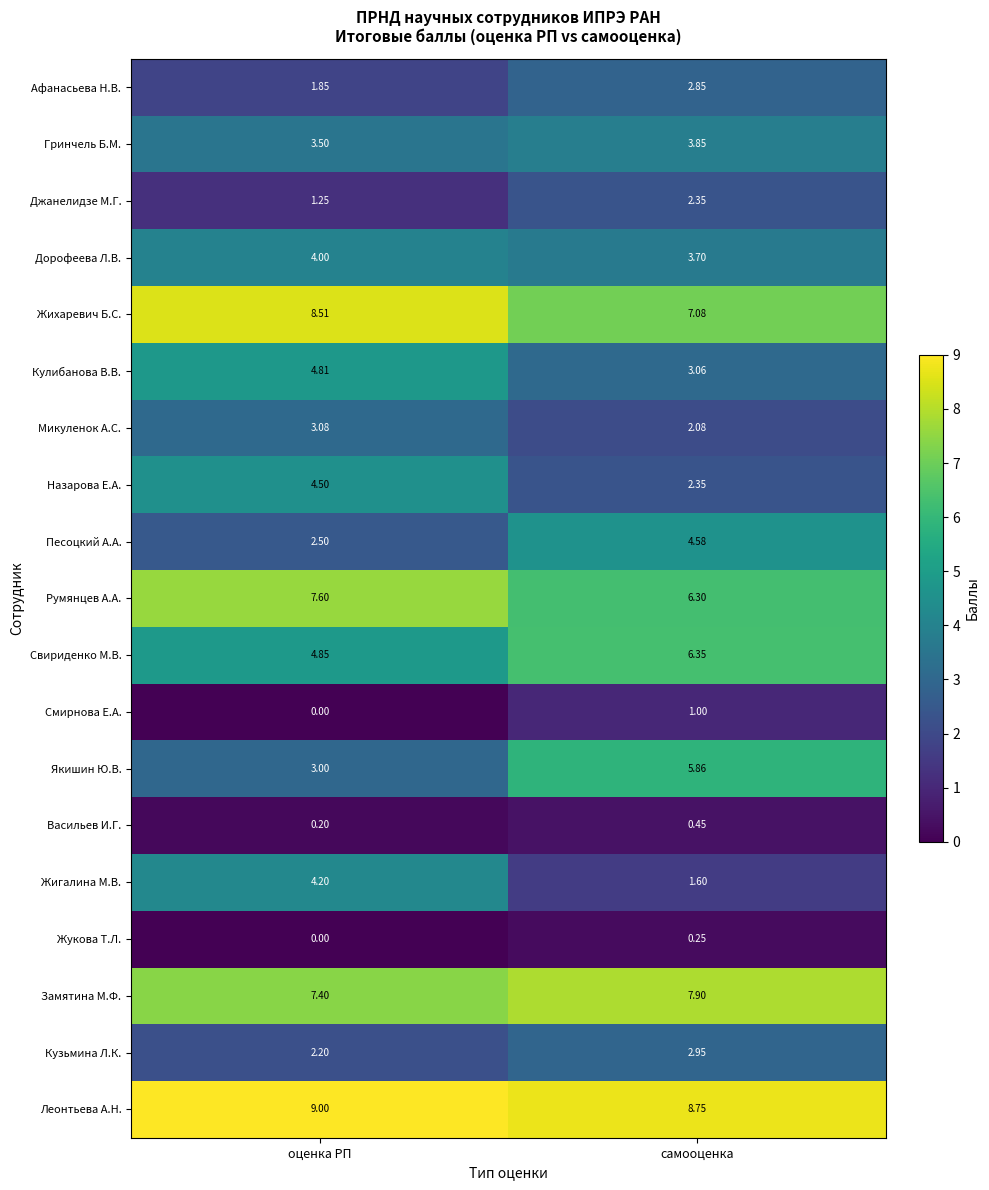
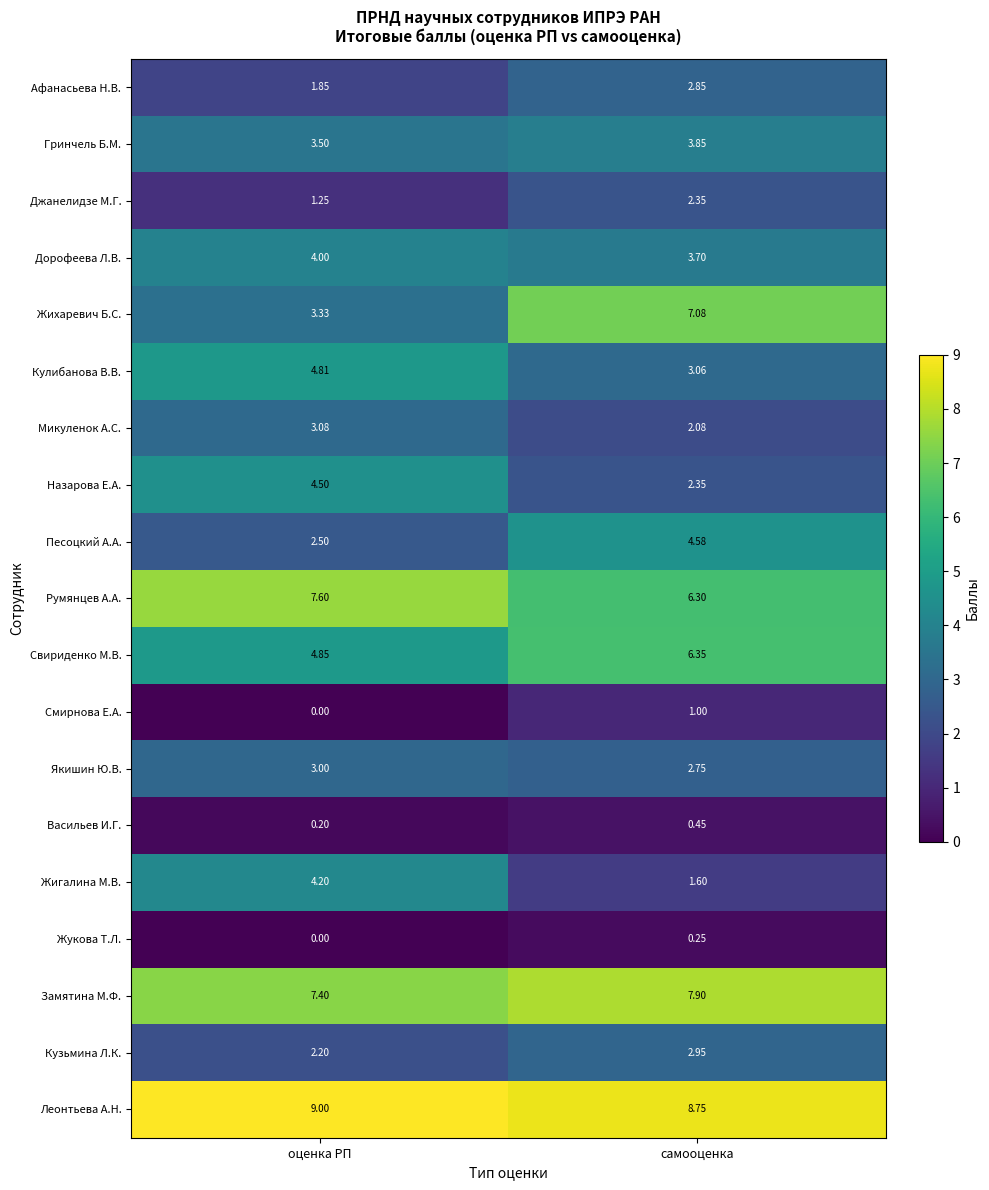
  {
    "Афанасьева Н.В.": {
      "оценка РП": 1.85,
      "самооценка": 2.85
    },
    "Гринчель Б.М.": {
      "оценка РП": 3.50,
      "самооценка": 3.85
    },
    "Джанелидзе М.Г.": {
      "оценка РП": 1.25,
      "самооценка": 2.35
    },
    "Дорофеева Л.В.": {
      "оценка РП": 4.00,
      "самооценка": 3.70
    },
    "Жихаревич Б.С.": {
-     "оценка РП": 8.51,
+     "оценка РП": 3.33,
      "самооценка": 7.08
    },
    "Кулибанова В.В.": {
      "оценка РП": 4.81,
      "самооценка": 3.06
    },
    "Микуленок А.С.": {
      "оценка РП": 3.08,
      "самооценка": 2.08
    },
    "Назарова Е.А.": {
      "оценка РП": 4.50,
      "самооценка": 2.35
    },
    "Песоцкий А.А.": {
      "оценка РП": 2.50,
      "самооценка": 4.58
    },
    "Румянцев А.А.": {
      "оценка РП": 7.60,
      "самооценка": 6.30
    },
    "Свириденко М.В.": {
      "оценка РП": 4.85,
      "самооценка": 6.35
    },
    "Смирнова Е.А.": {
      "оценка РП": 0.00,
      "самооценка": 1.00
    },
    "Якишин Ю.В.": {
      "оценка РП": 3.00,
-     "самооценка": 5.86
+     "самооценка": 2.75
    },
    "Васильев И.Г.": {
      "оценка РП": 0.20,
      "самооценка": 0.45
    },
    "Жигалина М.В.": {
      "оценка РП": 4.20,
      "самооценка": 1.60
    },
    "Жукова Т.Л.": {
      "оценка РП": 0.00,
      "самооценка": 0.25
    },
    "Замятина М.Ф.": {
      "оценка РП": 7.40,
      "самооценка": 7.90
    },
    "Кузьмина Л.К.": {
      "оценка РП": 2.20,
      "самооценка": 2.95
    },
    "Леонтьева А.Н.": {
      "оценка РП": 9.00,
      "самооценка": 8.75
    }
  }
